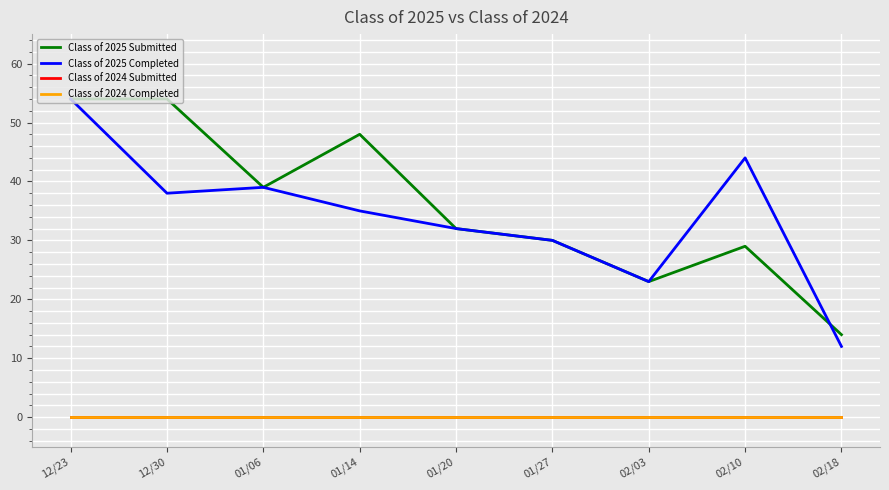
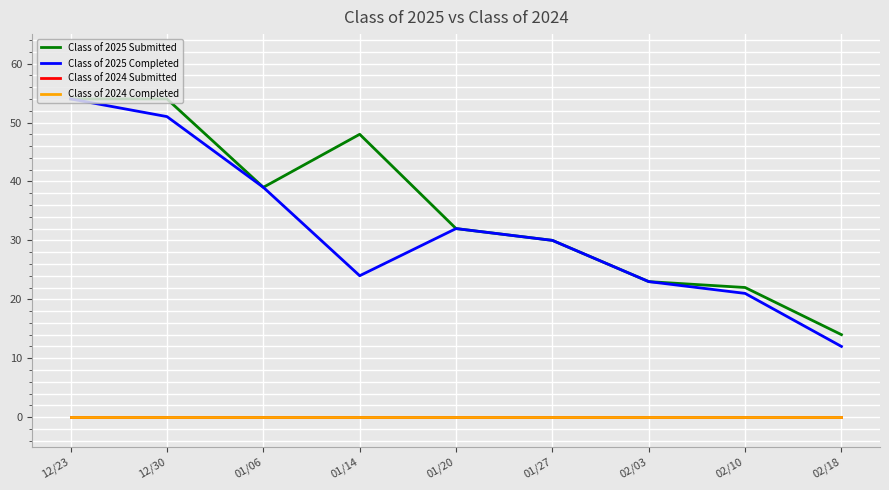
  {
    "Class of 2025 Submitted": {
      "01/14": 48,
-     "02/10": 29,
+     "02/10": 22,
      "02/18": 14
    },
    "Class of 2025 Completed": {
-     "12/30": 38,
-     "01/14": 35,
-     "02/10": 44,
+     "12/30": 51,
+     "01/14": 24,
+     "02/10": 21,
      "02/18": 12
    },
    "Class of 2024 Completed": {
      "12/23": 0,
      "12/30": 0,
      "01/06": 0,
      "01/14": 0,
      "01/20": 0,
      "01/27": 0,
      "02/03": 0,
      "02/10": 0,
      "02/18": 0
    }
  }
